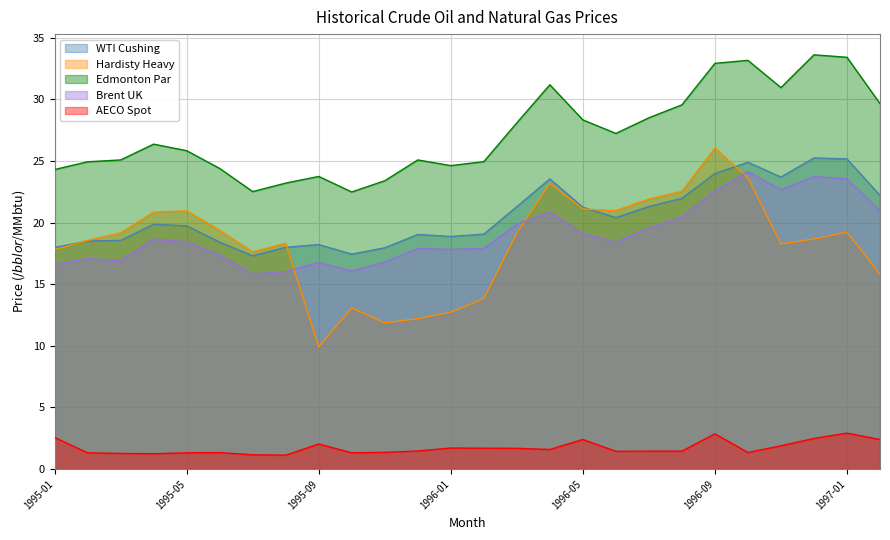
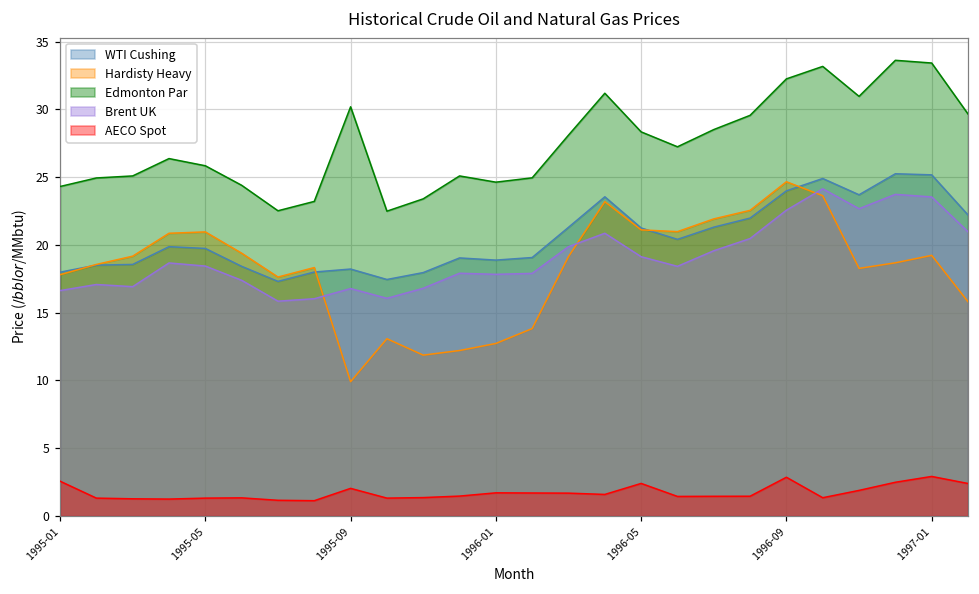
  {
    "Hardisty Heavy": {
      "1995-05": 21.0,
      "1995-09": 9.9,
      "1996-01": 12.7,
-     "1996-09": 26.1,
+     "1996-09": 24.7,
      "1997-01": 19.2
    },
    "Edmonton Par": {
      "1995-01": 24.3,
      "1995-05": 25.8,
-     "1995-09": 23.8,
+     "1995-09": 30.2,
      "1996-01": 24.6,
      "1996-05": 28.3,
-     "1996-09": 32.9,
+     "1996-09": 32.3,
      "1997-01": 33.4
    },
    "AECO Spot": {
      "1995-01": 2.6,
      "1995-05": 1.3,
      "1995-09": 2.0,
      "1996-01": 1.7,
      "1996-05": 2.4,
      "1996-09": 2.9,
      "1997-01": 2.9
    }
  }
